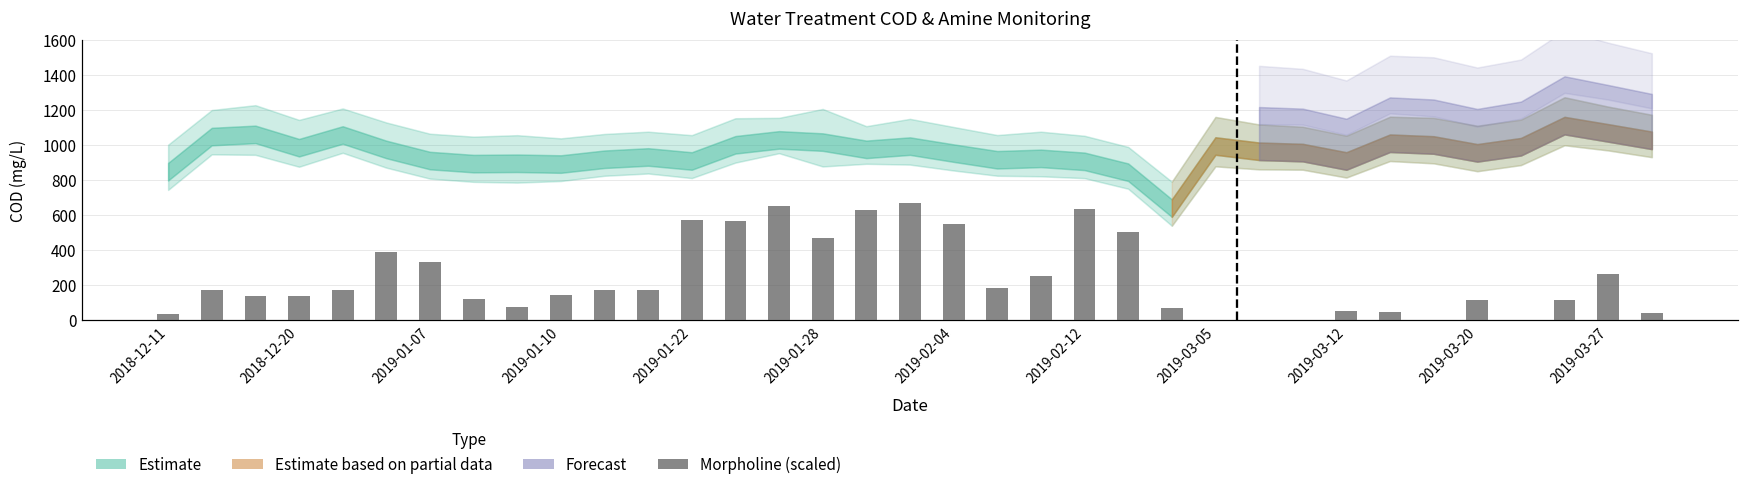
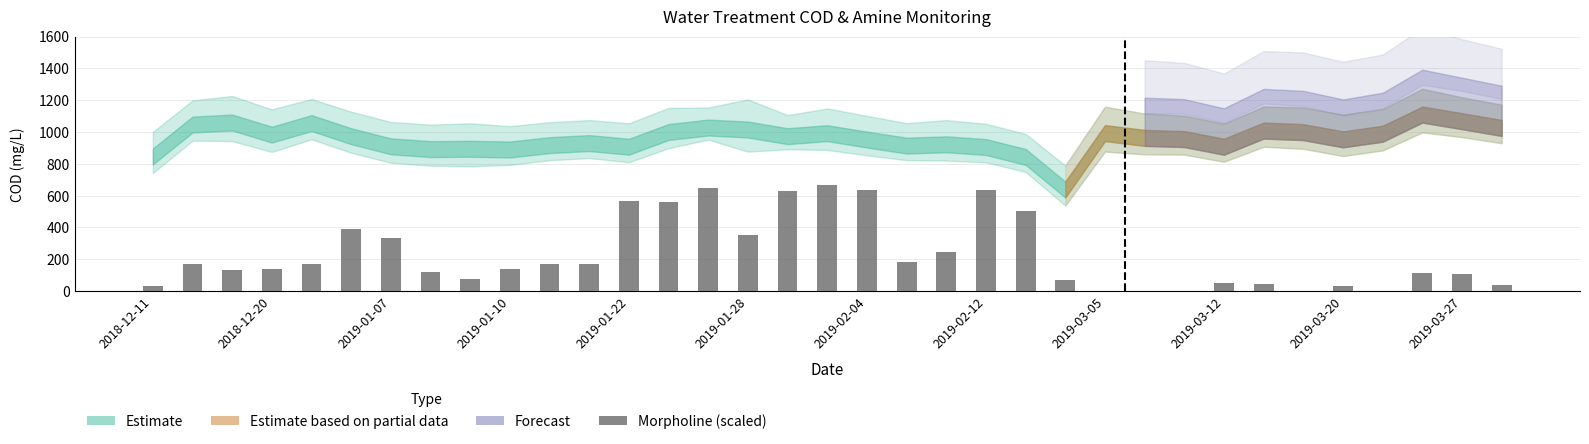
  {
    "Morpholine (scaled)": {
      "2018-12-11": 30,
      "2018-12-20": 140,
      "2019-01-07": 330,
      "2019-01-10": 140,
      "2019-01-22": 570,
-     "2019-01-28": 470,
-     "2019-02-04": 550,
+     "2019-01-28": 360,
+     "2019-02-04": 630,
      "2019-02-12": 630,
      "2019-03-05": 0,
      "2019-03-12": 50,
-     "2019-03-20": 120,
-     "2019-03-27": 260
+     "2019-03-20": 30,
+     "2019-03-27": 100
    }
  }
